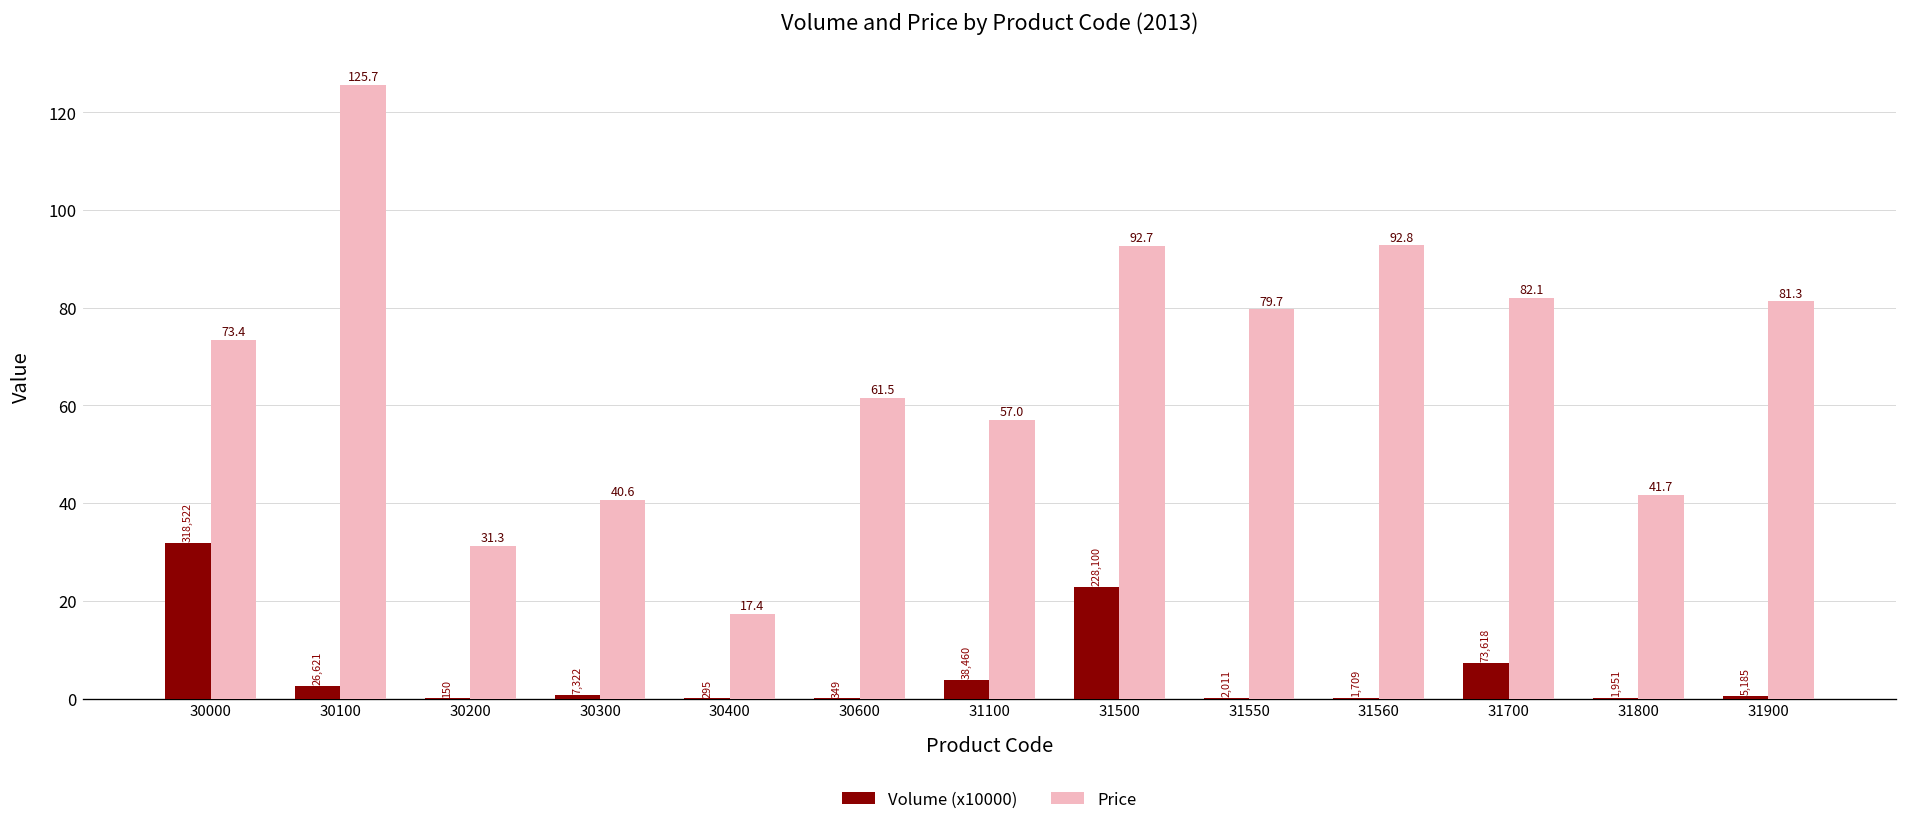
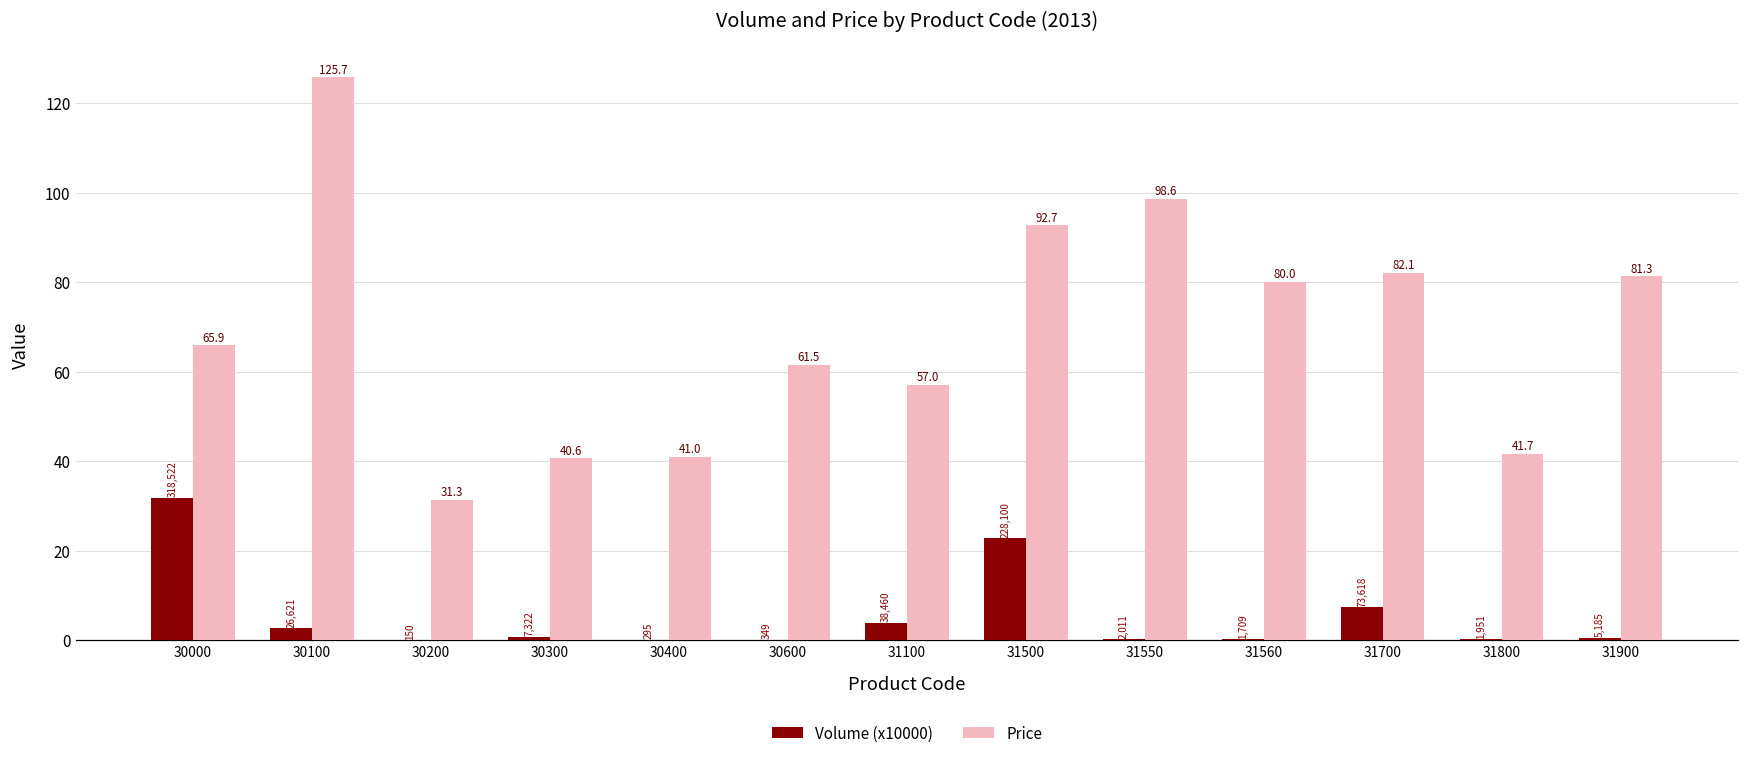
  {
    "Price": {
-     "30000": 73.4,
+     "30000": 65.9,
      "30100": 125.7,
      "30200": 31.3,
      "30300": 40.6,
-     "30400": 17.4,
+     "30400": 41.0,
      "30600": 61.5,
      "31100": 57.0,
      "31500": 92.7,
-     "31550": 79.7,
-     "31560": 92.8,
+     "31550": 98.6,
+     "31560": 80.0,
      "31700": 82.1,
      "31800": 41.7,
      "31900": 81.3
    }
  }
